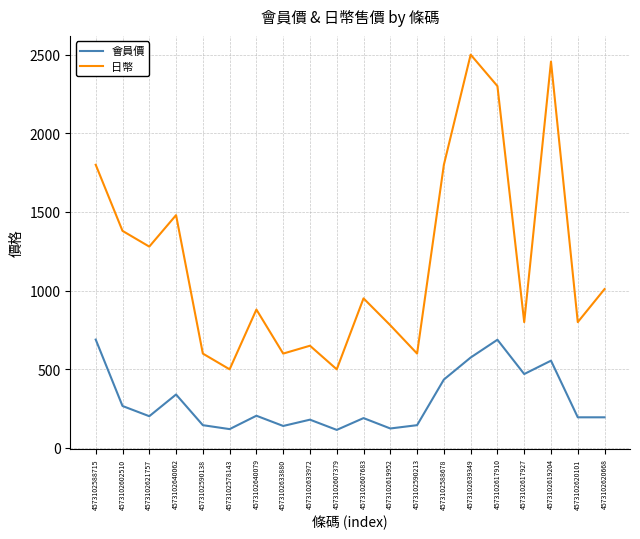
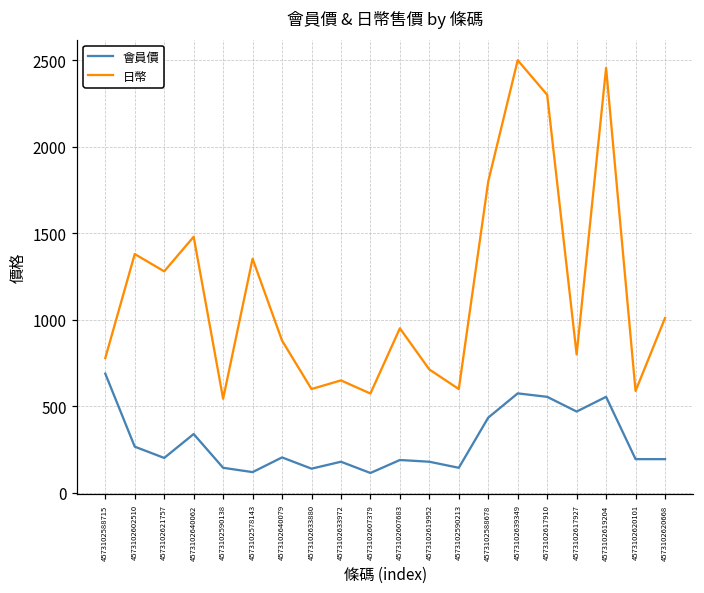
  {
    "會員價": {
      "4573102588715": 690,
      "4573102602510": 270,
      "4573102621757": 200,
      "4573102640062": 340,
      "4573102590138": 150,
      "4573102578143": 120,
      "4573102640079": 210,
      "4573102633880": 140,
      "4573102633972": 180,
      "4573102607379": 120,
      "4573102607683": 190,
-     "4573102619952": 120,
+     "4573102619952": 180,
      "4573102590213": 150,
      "4573102588678": 440,
      "4573102639349": 580,
-     "4573102617910": 690,
+     "4573102617910": 560,
      "4573102617927": 470,
      "4573102619204": 560,
      "4573102620101": 200,
      "4573102620668": 200
    },
    "日幣": {
-     "4573102588715": 1800,
+     "4573102588715": 780,
      "4573102602510": 1380,
      "4573102621757": 1280,
      "4573102640062": 1480,
-     "4573102590138": 600,
-     "4573102578143": 500,
+     "4573102590138": 540,
+     "4573102578143": 1350,
      "4573102640079": 880,
      "4573102633880": 600,
      "4573102633972": 650,
-     "4573102607379": 500,
+     "4573102607379": 570,
      "4573102607683": 950,
-     "4573102619952": 780,
+     "4573102619952": 710,
      "4573102590213": 600,
      "4573102588678": 1800,
      "4573102639349": 2500,
      "4573102617910": 2300,
      "4573102617927": 800,
      "4573102619204": 2460,
-     "4573102620101": 800,
+     "4573102620101": 590,
      "4573102620668": 1010
    }
  }
